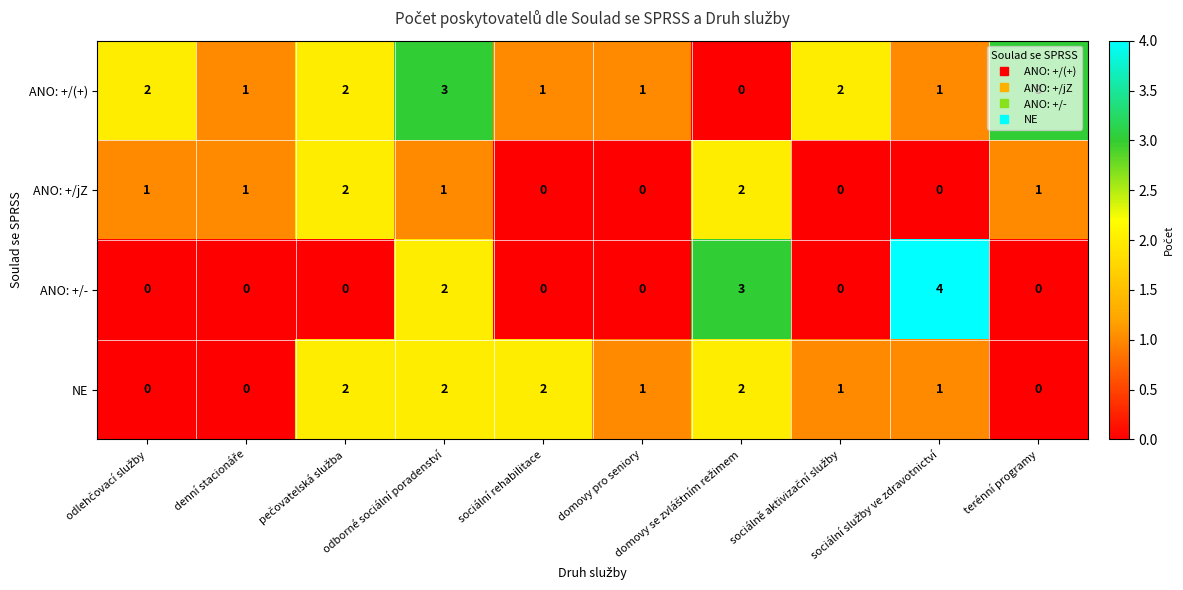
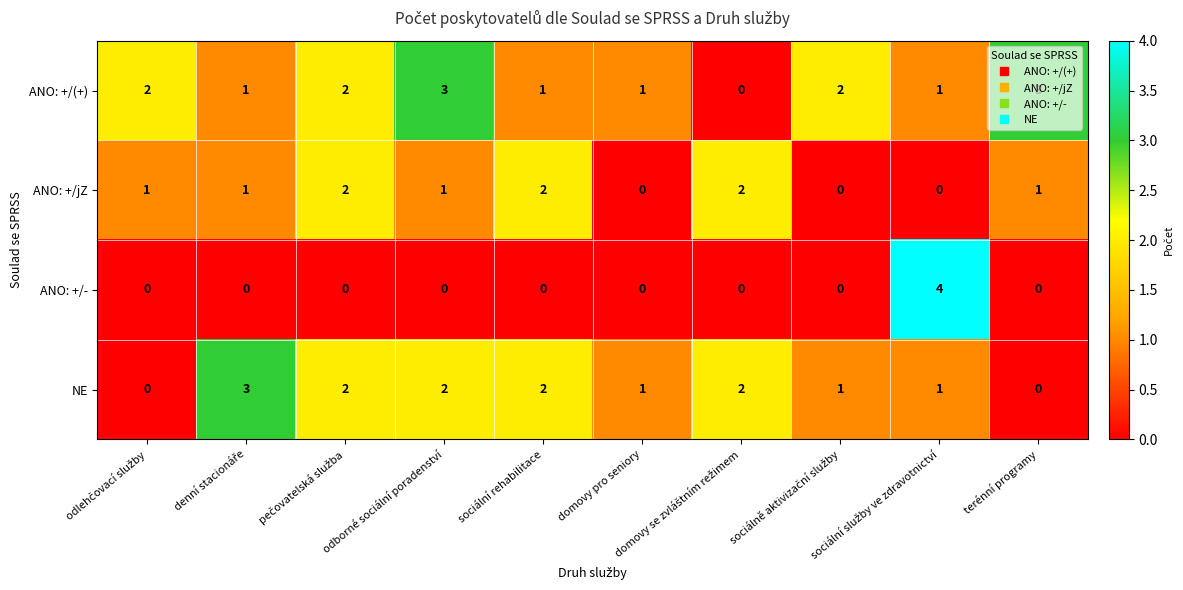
  {
    "ANO: +/(+)": {
      "odlehčovací služby": 2,
      "denní stacionáře": 1,
      "pečovatelská služba": 2,
      "odborné sociální poradenství": 3,
      "sociální rehabilitace": 1,
      "domovy pro seniory": 1,
      "domovy se zvláštním režimem": 0,
      "sociálně aktivizační služby": 2,
      "sociální služby ve zdravotnictví": 1
    },
    "ANO: +/jZ": {
      "odlehčovací služby": 1,
      "denní stacionáře": 1,
      "pečovatelská služba": 2,
      "odborné sociální poradenství": 1,
-     "sociální rehabilitace": 0,
+     "sociální rehabilitace": 2,
      "domovy pro seniory": 0,
      "domovy se zvláštním režimem": 2,
      "sociálně aktivizační služby": 0,
      "sociální služby ve zdravotnictví": 0,
      "terénní programy": 1
    },
    "ANO: +/-": {
      "odlehčovací služby": 0,
      "denní stacionáře": 0,
      "pečovatelská služba": 0,
-     "odborné sociální poradenství": 2,
+     "odborné sociální poradenství": 0,
      "sociální rehabilitace": 0,
      "domovy pro seniory": 0,
-     "domovy se zvláštním režimem": 3,
+     "domovy se zvláštním režimem": 0,
      "sociálně aktivizační služby": 0,
      "sociální služby ve zdravotnictví": 4,
      "terénní programy": 0
    },
    "NE": {
      "odlehčovací služby": 0,
-     "denní stacionáře": 0,
+     "denní stacionáře": 3,
      "pečovatelská služba": 2,
      "odborné sociální poradenství": 2,
      "sociální rehabilitace": 2,
      "domovy pro seniory": 1,
      "domovy se zvláštním režimem": 2,
      "sociálně aktivizační služby": 1,
      "sociální služby ve zdravotnictví": 1,
      "terénní programy": 0
    }
  }
